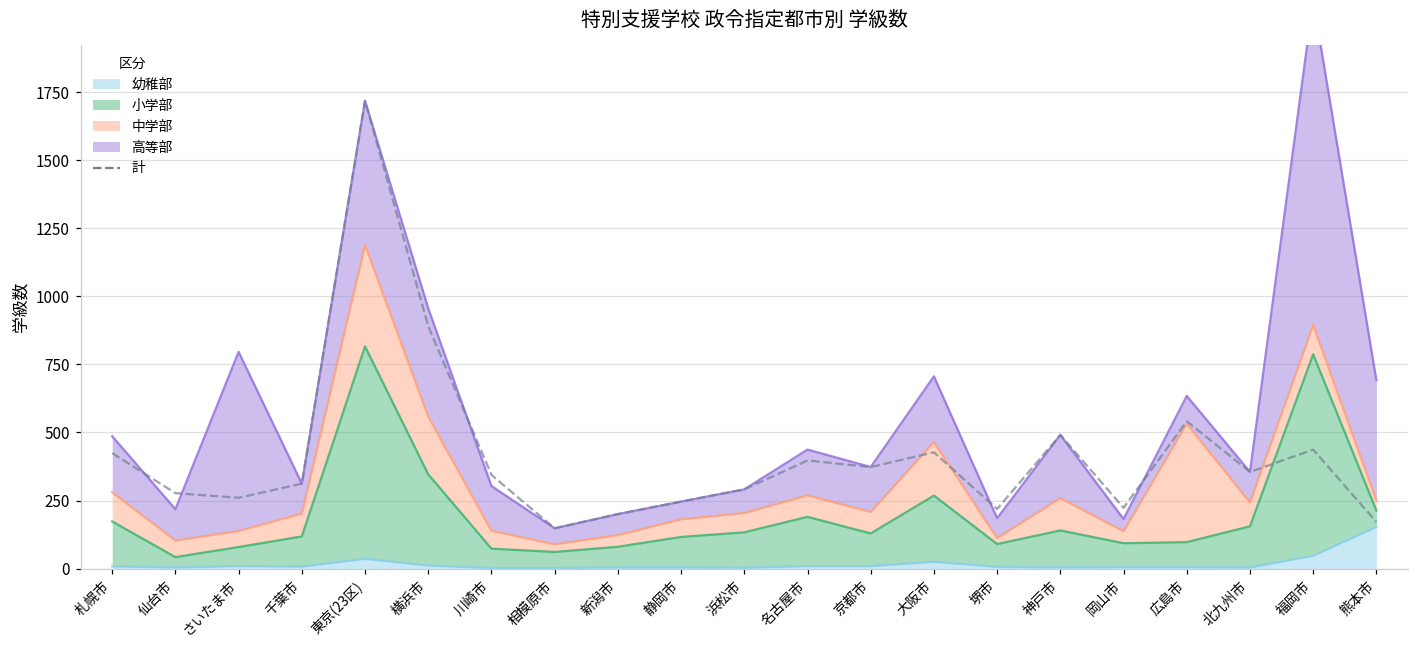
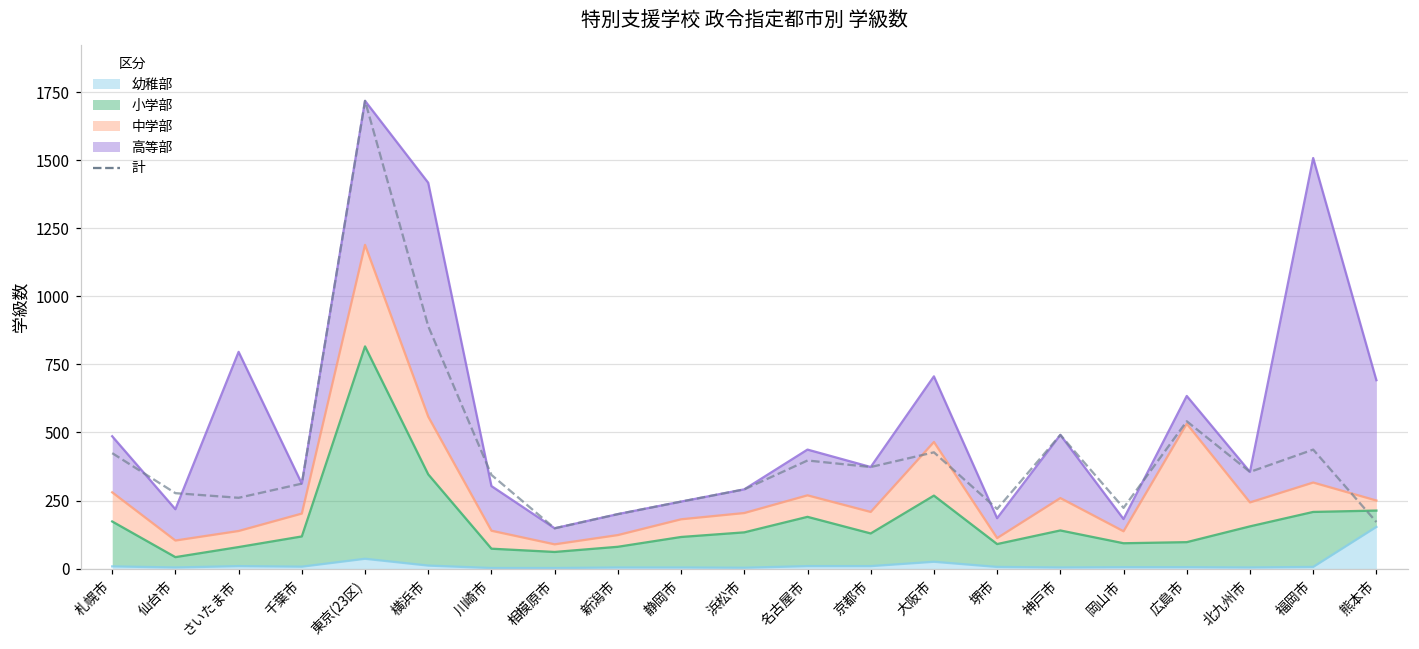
  {
    "幼稚部": {
      "札幌市": 10,
      "仙台市": 0,
      "さいたま市": 10,
      "千葉市": 10,
      "東京(23区)": 40,
      "横浜市": 10,
      "川崎市": 0,
      "相模原市": 0,
      "新潟市": 0,
      "静岡市": 0,
      "浜松市": 0,
      "名古屋市": 10,
      "京都市": 10,
      "大阪市": 30,
      "堺市": 10,
      "神戸市": 0,
      "岡山市": 10,
      "広島市": 10,
      "北九州市": 0,
-     "福岡市": 50,
+     "福岡市": 10,
      "熊本市": 150
    },
    "小学部": {
      "札幌市": 170,
      "仙台市": 40,
      "さいたま市": 70,
      "千葉市": 110,
      "東京(23区)": 780,
      "横浜市": 340,
      "川崎市": 70,
      "相模原市": 60,
      "新潟市": 80,
      "静岡市": 110,
      "浜松市": 130,
      "名古屋市": 180,
      "京都市": 120,
      "大阪市": 240,
      "堺市": 80,
      "神戸市": 140,
      "岡山市": 90,
      "広島市": 90,
      "北九州市": 150,
-     "福岡市": 740,
+     "福岡市": 200,
      "熊本市": 60
    },
    "中学部": {
      "札幌市": 110,
      "仙台市": 60,
      "さいたま市": 60,
      "千葉市": 80,
      "東京(23区)": 370,
      "横浜市": 210,
      "川崎市": 70,
      "相模原市": 30,
      "新潟市": 40,
      "静岡市": 70,
      "浜松市": 70,
      "名古屋市": 80,
      "京都市": 80,
      "大阪市": 200,
      "堺市": 20,
      "神戸市": 120,
      "岡山市": 40,
      "北九州市": 90,
      "福岡市": 110,
      "熊本市": 40
    },
    "高等部": {
      "札幌市": 210,
      "仙台市": 120,
      "さいたま市": 660,
-     "横浜市": 400,
+     "横浜市": 860,
      "川崎市": 160,
      "名古屋市": 170,
      "大阪市": 240,
      "堺市": 70,
      "岡山市": 50,
      "広島市": 100,
      "熊本市": 440
    },
    "計": {
      "札幌市": 420,
      "仙台市": 280,
      "さいたま市": 260,
      "横浜市": 890,
      "川崎市": 340,
      "名古屋市": 400,
      "大阪市": 430,
      "堺市": 220,
      "岡山市": 220,
      "福岡市": 440,
      "熊本市": 170
    }
  }
